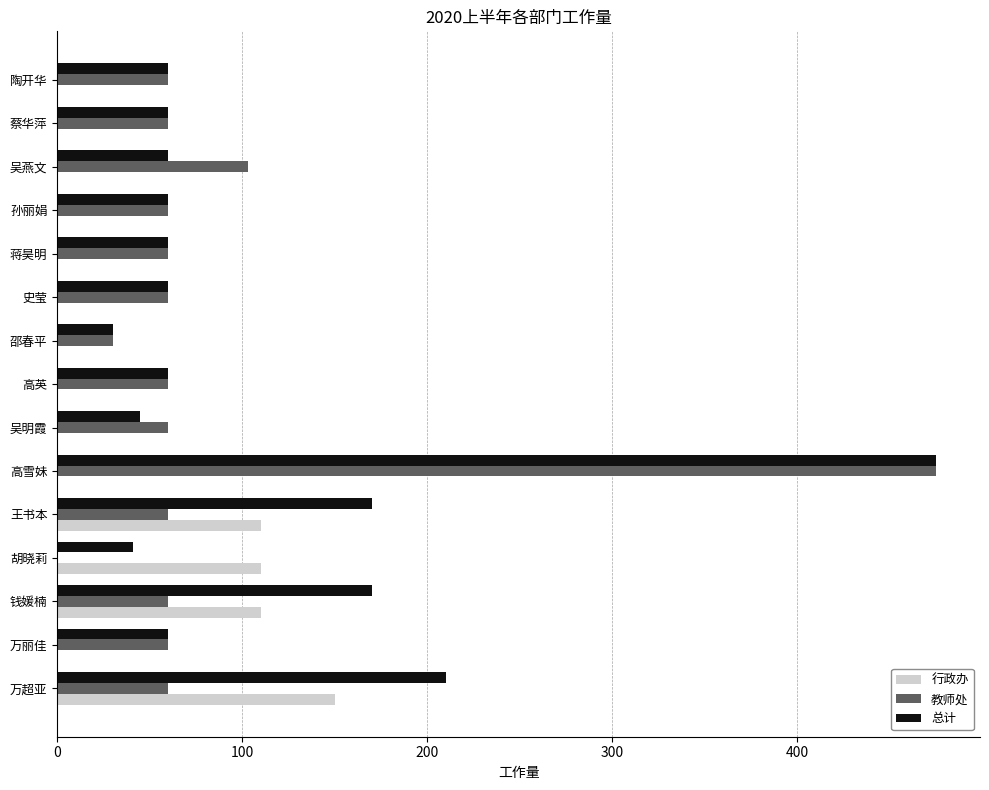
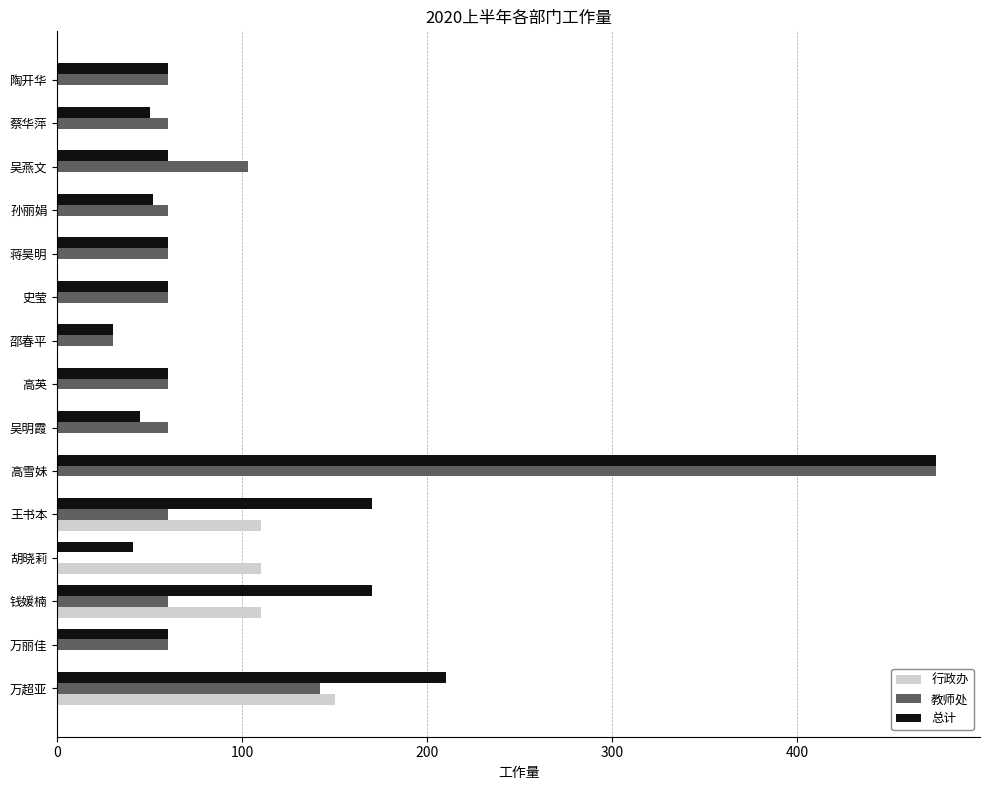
  {
    "行政办": {
      "陶开华": 0,
      "蔡华萍": 0,
      "吴燕文": 0,
      "孙丽娟": 0,
      "蒋昊明": 0,
      "史莹": 0,
      "邵春平": 0,
      "高英": 0,
      "吴明霞": 0,
      "高雪妹": 0,
      "王书本": 110,
      "胡晓莉": 110,
      "钱媛楠": 110,
      "万丽佳": 0,
      "万超亚": 150
    },
    "教师处": {
      "陶开华": 60,
      "蔡华萍": 60,
      "吴燕文": 103,
      "孙丽娟": 60,
      "蒋昊明": 60,
      "史莹": 60,
      "邵春平": 30,
      "高英": 60,
      "吴明霞": 60,
      "高雪妹": 475,
      "王书本": 60,
      "胡晓莉": 0,
      "钱媛楠": 60,
      "万丽佳": 60,
-     "万超亚": 60
+     "万超亚": 142
    },
    "总计": {
      "陶开华": 60,
-     "蔡华萍": 60,
+     "蔡华萍": 50,
      "吴燕文": 60,
-     "孙丽娟": 60,
+     "孙丽娟": 52,
      "蒋昊明": 60,
      "史莹": 60,
      "邵春平": 30,
      "高英": 60,
      "吴明霞": 45,
      "高雪妹": 475,
      "王书本": 170,
      "胡晓莉": 41,
      "钱媛楠": 170,
      "万丽佳": 60,
      "万超亚": 210
    }
  }
